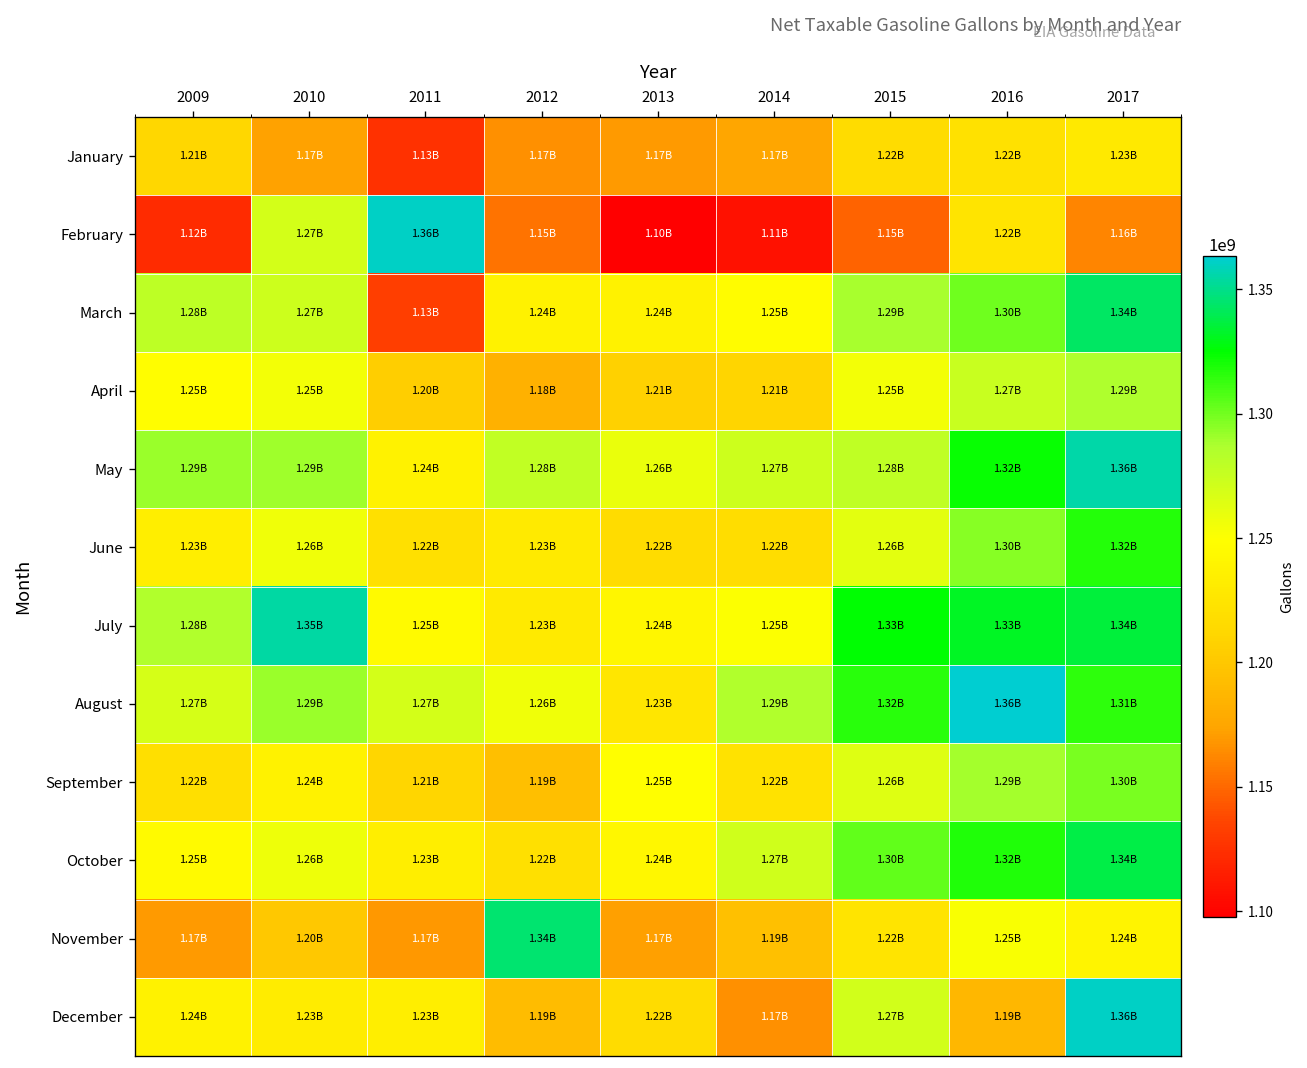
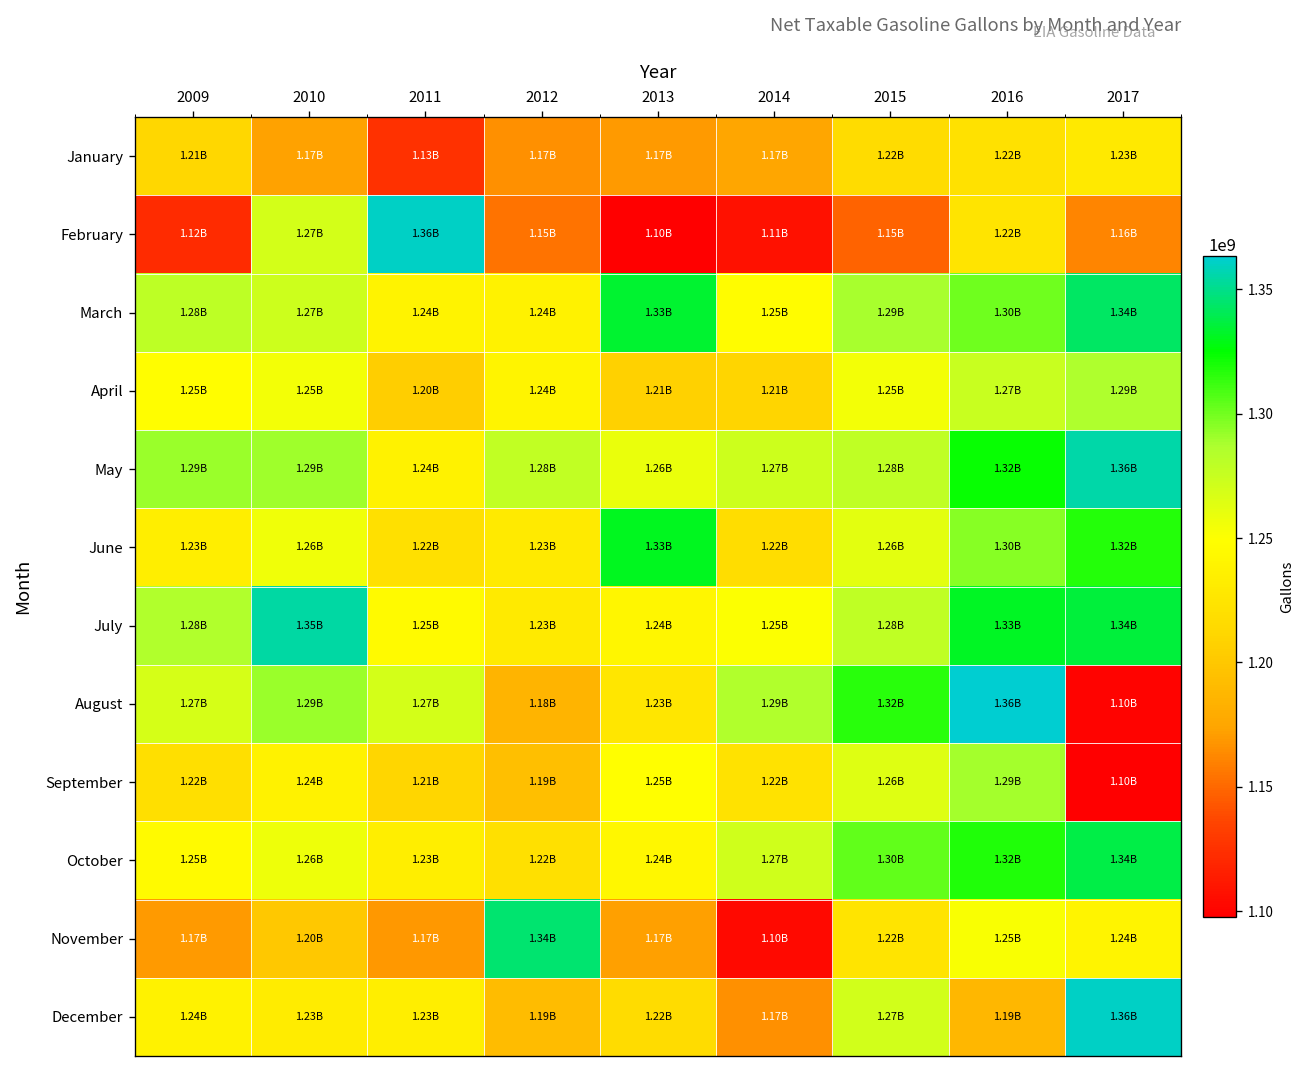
  {
    "January": {
      "2009": "1.21B",
      "2010": "1.17B",
      "2011": "1.13B",
      "2012": "1.17B",
      "2013": "1.17B",
      "2014": "1.17B",
      "2015": "1.22B",
      "2016": "1.22B",
      "2017": "1.23B"
    },
    "February": {
      "2009": "1.12B",
      "2010": "1.27B",
      "2011": "1.36B",
      "2012": "1.15B",
      "2013": "1.10B",
      "2014": "1.11B",
      "2015": "1.15B",
      "2016": "1.22B",
      "2017": "1.16B"
    },
    "March": {
      "2009": "1.28B",
      "2010": "1.27B",
-     "2011": "1.13B",
+     "2011": "1.24B",
      "2012": "1.24B",
-     "2013": "1.24B",
+     "2013": "1.33B",
      "2014": "1.25B",
      "2015": "1.29B",
      "2016": "1.30B",
      "2017": "1.34B"
    },
    "April": {
      "2009": "1.25B",
      "2010": "1.25B",
      "2011": "1.20B",
-     "2012": "1.18B",
+     "2012": "1.24B",
      "2013": "1.21B",
      "2014": "1.21B",
      "2015": "1.25B",
      "2016": "1.27B",
      "2017": "1.29B"
    },
    "May": {
      "2009": "1.29B",
      "2010": "1.29B",
      "2011": "1.24B",
      "2012": "1.28B",
      "2013": "1.26B",
      "2014": "1.27B",
      "2015": "1.28B",
      "2016": "1.32B",
      "2017": "1.36B"
    },
    "June": {
      "2009": "1.23B",
      "2010": "1.26B",
      "2011": "1.22B",
      "2012": "1.23B",
-     "2013": "1.22B",
+     "2013": "1.33B",
      "2014": "1.22B",
      "2015": "1.26B",
      "2016": "1.30B",
      "2017": "1.32B"
    },
    "July": {
      "2009": "1.28B",
      "2010": "1.35B",
      "2011": "1.25B",
      "2012": "1.23B",
      "2013": "1.24B",
      "2014": "1.25B",
-     "2015": "1.33B",
+     "2015": "1.28B",
      "2016": "1.33B",
      "2017": "1.34B"
    },
    "August": {
      "2009": "1.27B",
      "2010": "1.29B",
      "2011": "1.27B",
-     "2012": "1.26B",
+     "2012": "1.18B",
      "2013": "1.23B",
      "2014": "1.29B",
      "2015": "1.32B",
      "2016": "1.36B",
-     "2017": "1.31B"
+     "2017": "1.10B"
    },
    "September": {
      "2009": "1.22B",
      "2010": "1.24B",
      "2011": "1.21B",
      "2012": "1.19B",
      "2013": "1.25B",
      "2014": "1.22B",
      "2015": "1.26B",
      "2016": "1.29B",
-     "2017": "1.30B"
+     "2017": "1.10B"
    },
    "October": {
      "2009": "1.25B",
      "2010": "1.26B",
      "2011": "1.23B",
      "2012": "1.22B",
      "2013": "1.24B",
      "2014": "1.27B",
      "2015": "1.30B",
      "2016": "1.32B",
      "2017": "1.34B"
    },
    "November": {
      "2009": "1.17B",
      "2010": "1.20B",
      "2011": "1.17B",
      "2012": "1.34B",
      "2013": "1.17B",
-     "2014": "1.19B",
+     "2014": "1.10B",
      "2015": "1.22B",
      "2016": "1.25B",
      "2017": "1.24B"
    },
    "December": {
      "2009": "1.24B",
      "2010": "1.23B",
      "2011": "1.23B",
      "2012": "1.19B",
      "2013": "1.22B",
      "2014": "1.17B",
      "2015": "1.27B",
      "2016": "1.19B",
      "2017": "1.36B"
    }
  }
